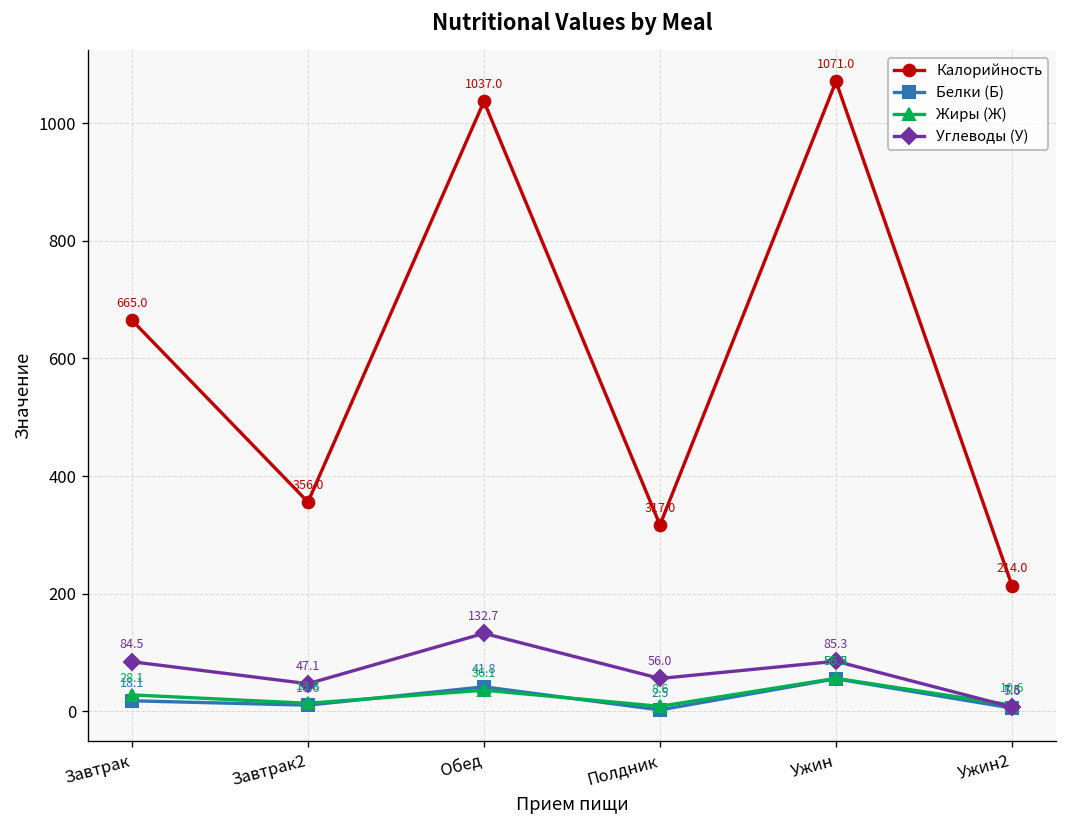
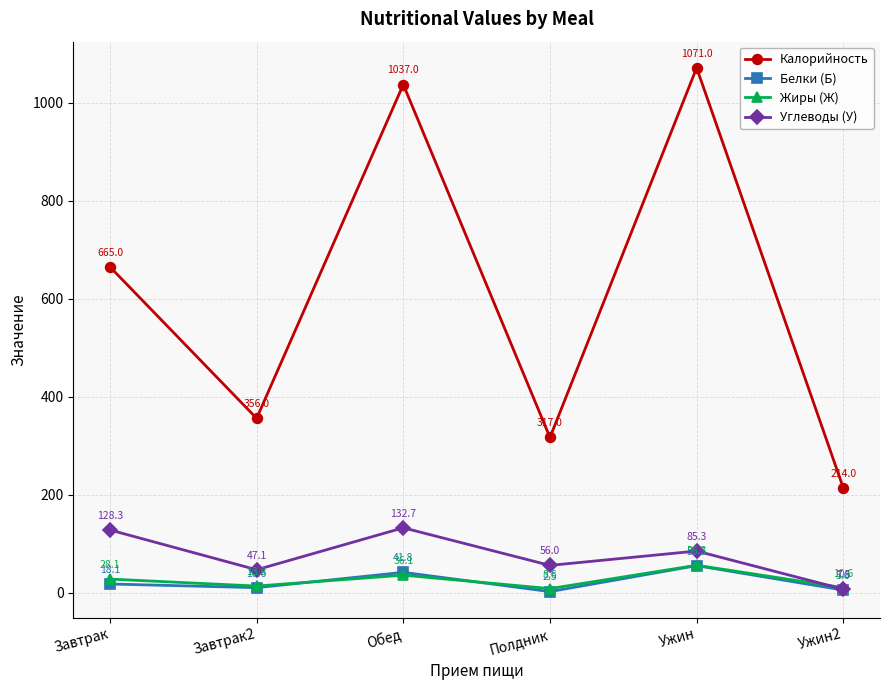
  {
    "Калорийность": {
      "Завтрак": 665.0,
      "Завтрак2": 356.0,
      "Обед": 1037.0,
      "Полдник": 317.0,
      "Ужин": 1071.0,
      "Ужин2": 214.0
    },
    "Углеводы (У)": {
-     "Завтрак": 84.5,
+     "Завтрак": 128.3,
      "Завтрак2": 47.1,
      "Обед": 132.7,
      "Полдник": 56.0,
      "Ужин": 85.3
    }
  }
